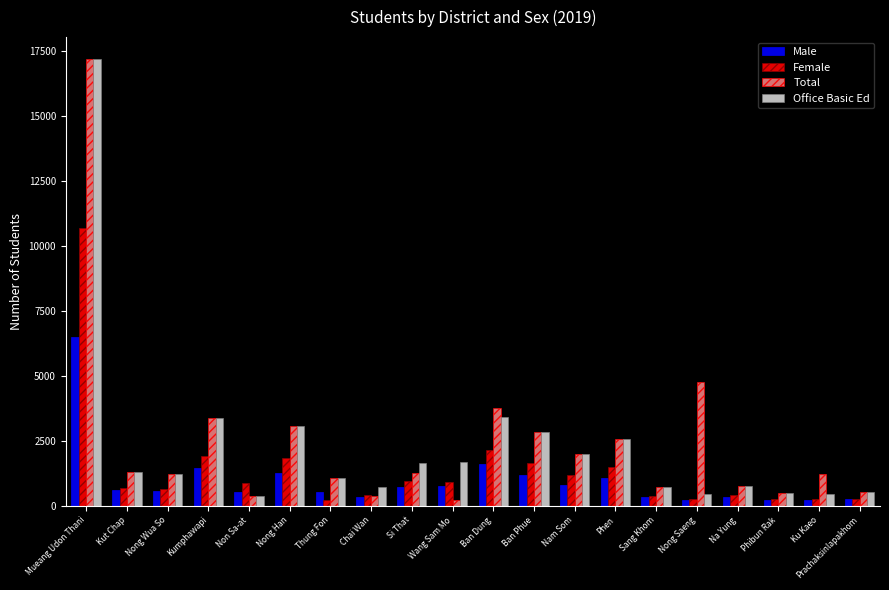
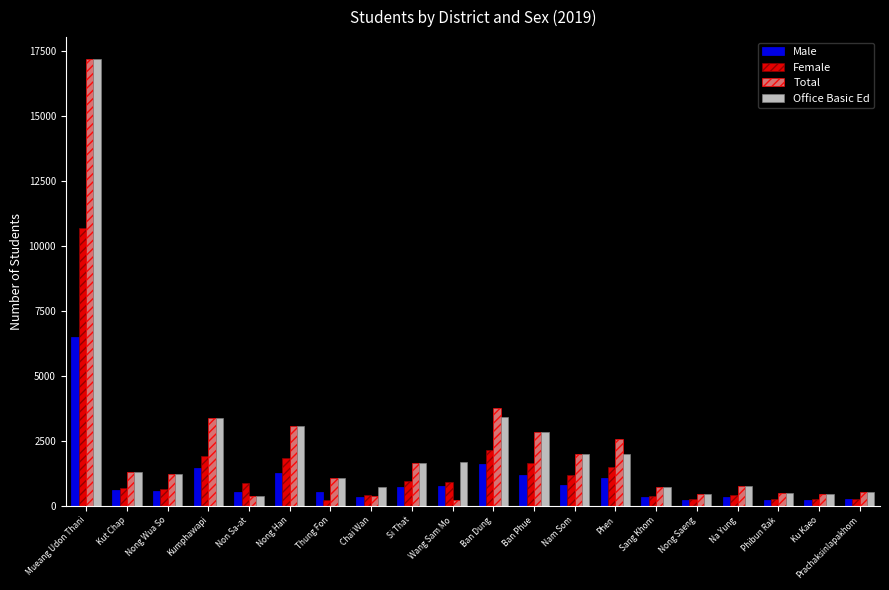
  {
    "Male": {
      "Mueang Udon Thani": 6500,
      "Kut Chap": 600,
      "Nong Wua So": 600,
      "Kumphawapi": 1500,
      "Non Sa-at": 500,
      "Nong Han": 1300,
      "Thung Fon": 500,
      "Chai Wan": 300,
      "Si That": 700,
      "Wang Sam Mo": 800,
      "Ban Dung": 1600,
      "Ban Phue": 1200,
      "Nam Som": 800,
      "Phen": 1100,
      "Sang Khom": 400,
      "Nong Saeng": 200,
      "Na Yung": 300,
      "Phibun Rak": 200,
      "Ku Kaeo": 200,
      "Prachaksinlapakhom": 300
    },
    "Female": {
      "Mueang Udon Thani": 10700,
      "Kut Chap": 700,
      "Nong Wua So": 600,
      "Kumphawapi": 1900,
      "Non Sa-at": 900,
      "Nong Han": 1800,
      "Thung Fon": 200,
      "Chai Wan": 400,
      "Si That": 900,
      "Wang Sam Mo": 900,
      "Ban Dung": 2100,
      "Ban Phue": 1700,
      "Nam Som": 1200,
      "Phen": 1500,
      "Sang Khom": 400,
      "Nong Saeng": 200,
      "Na Yung": 400,
      "Phibun Rak": 300,
      "Ku Kaeo": 200,
      "Prachaksinlapakhom": 300
    },
    "Total": {
      "Mueang Udon Thani": 17200,
      "Kut Chap": 1300,
      "Nong Wua So": 1200,
      "Kumphawapi": 3400,
      "Non Sa-at": 400,
      "Nong Han": 3100,
      "Thung Fon": 1100,
      "Chai Wan": 400,
-     "Si That": 1300,
+     "Si That": 1700,
      "Wang Sam Mo": 200,
      "Ban Dung": 3700,
      "Ban Phue": 2800,
      "Nam Som": 2000,
      "Phen": 2600,
      "Sang Khom": 700,
-     "Nong Saeng": 4800,
+     "Nong Saeng": 500,
      "Na Yung": 700,
      "Phibun Rak": 500,
-     "Ku Kaeo": 1200,
+     "Ku Kaeo": 500,
      "Prachaksinlapakhom": 500
    },
    "Office Basic Ed": {
      "Mueang Udon Thani": 17200,
      "Kut Chap": 1300,
      "Nong Wua So": 1200,
      "Kumphawapi": 3400,
      "Non Sa-at": 400,
      "Nong Han": 3100,
      "Thung Fon": 1100,
      "Chai Wan": 700,
      "Si That": 1700,
      "Wang Sam Mo": 1700,
      "Ban Dung": 3400,
      "Ban Phue": 2800,
      "Nam Som": 2000,
-     "Phen": 2600,
+     "Phen": 2000,
      "Sang Khom": 700,
      "Nong Saeng": 500,
      "Na Yung": 700,
      "Phibun Rak": 500,
      "Ku Kaeo": 500,
      "Prachaksinlapakhom": 500
    }
  }
